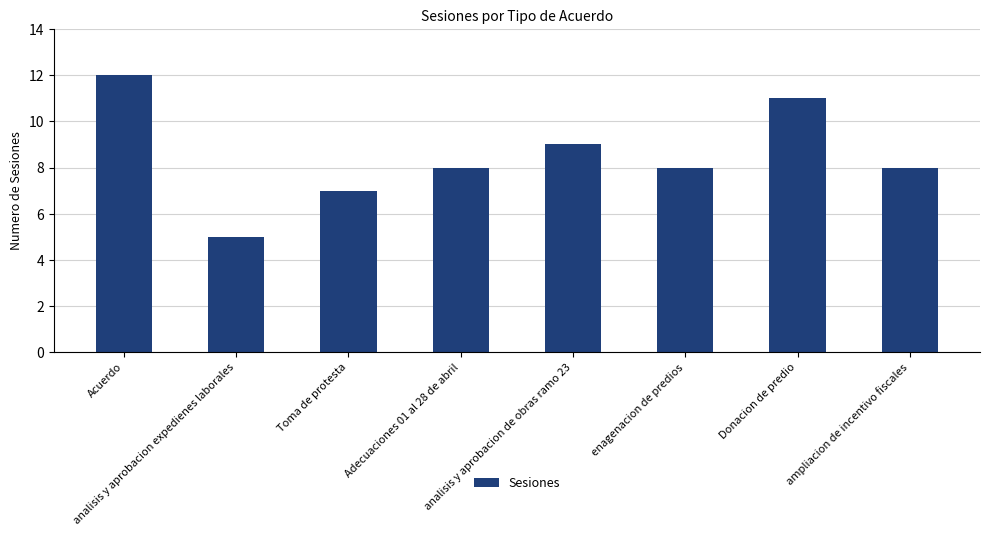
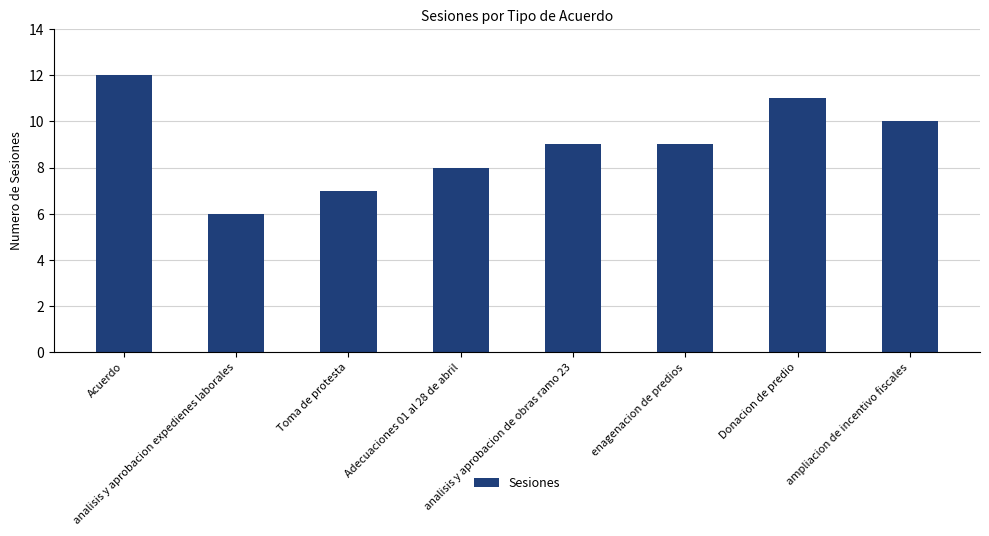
  {
    "Acuerdo": 12,
-   "analisis y aprobacion expedienes laborales": 5,
+   "analisis y aprobacion expedienes laborales": 6,
    "Toma de protesta": 7,
    "Adecuaciones 01 al 28 de abril": 8,
    "analisis y aprobacion de obras ramo 23": 9,
-   "enagenacion de predios": 8,
+   "enagenacion de predios": 9,
    "Donacion de predio": 11,
-   "ampliacion de incentivo fiscales": 8
+   "ampliacion de incentivo fiscales": 10
  }
